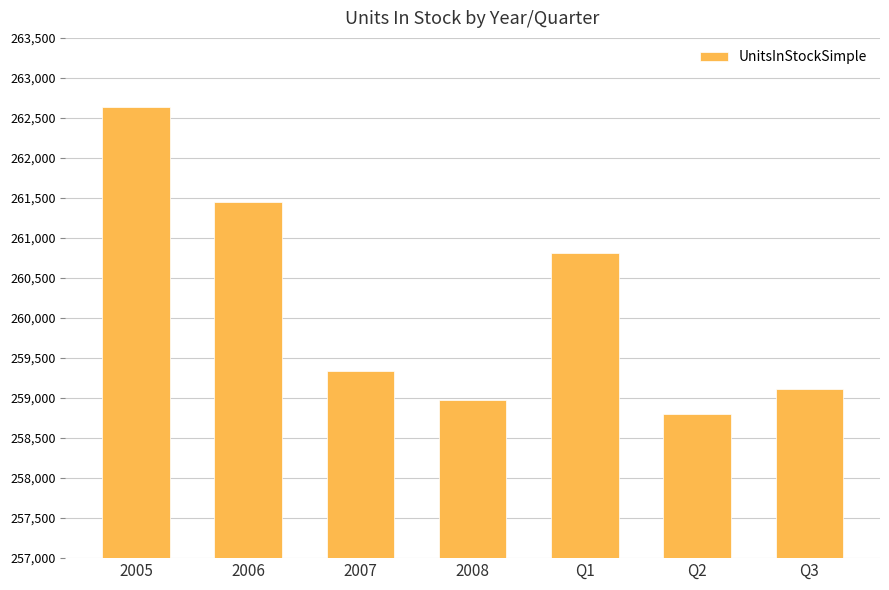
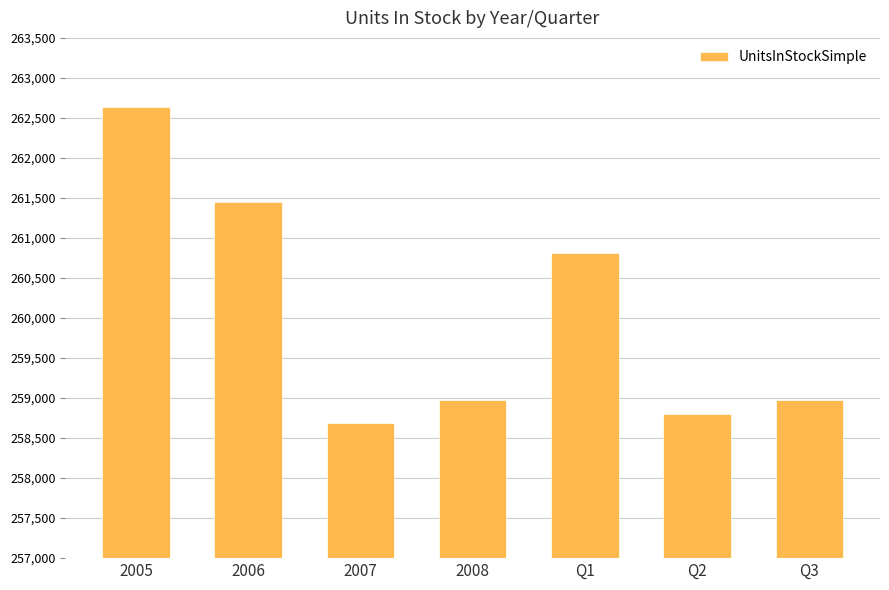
  {
    "2005": "262,600",
    "2006": "261,400",
-   "2007": "259,300",
+   "2007": "258,700",
    "2008": "259,000",
    "Q1": "260,800",
    "Q2": "258,800",
-   "Q3": "259,100"
+   "Q3": "259,000"
  }
